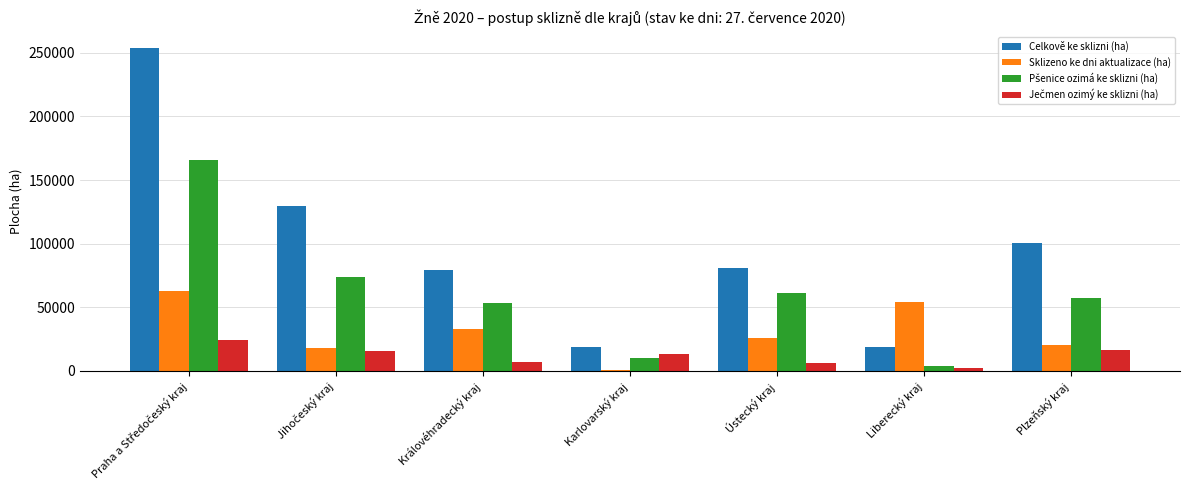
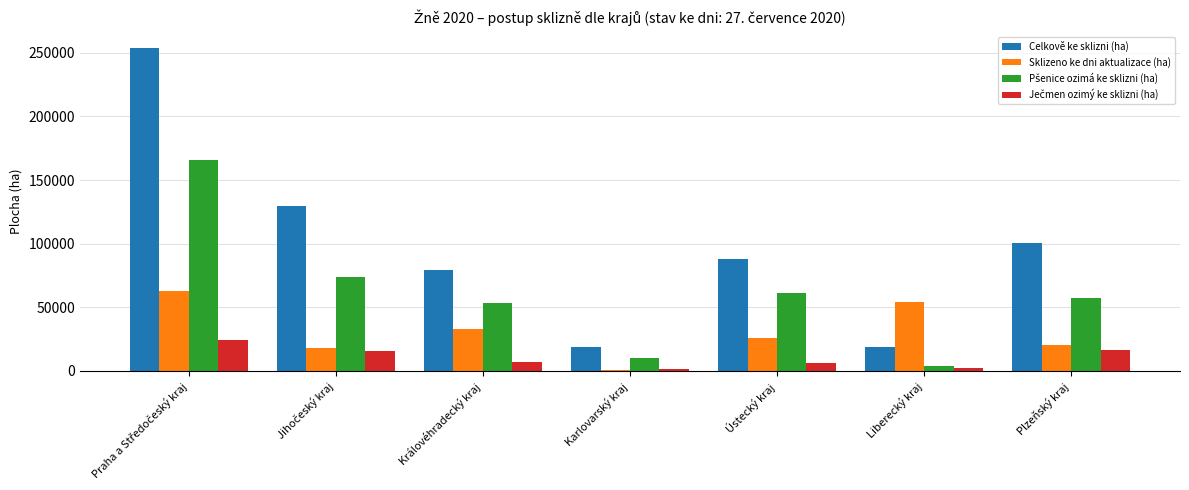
  {
    "Celkově ke sklizni (ha)": {
      "Praha a Středočeský kraj": 254000,
      "Jihočeský kraj": 130000,
      "Královéhradecký kraj": 79000,
      "Karlovarský kraj": 19000,
-     "Ústecký kraj": 81000,
+     "Ústecký kraj": 88000,
      "Liberecký kraj": 19000,
      "Plzeňský kraj": 101000
    },
    "Sklizeno ke dni aktualizace (ha)": {
      "Praha a Středočeský kraj": 63000,
      "Jihočeský kraj": 18000,
      "Královéhradecký kraj": 33000,
      "Ústecký kraj": 26000,
      "Liberecký kraj": 54000,
      "Plzeňský kraj": 20000
    },
    "Pšenice ozimá ke sklizni (ha)": {
      "Praha a Středočeský kraj": 166000,
      "Jihočeský kraj": 74000,
      "Královéhradecký kraj": 54000,
      "Karlovarský kraj": 10000,
      "Ústecký kraj": 61000,
      "Liberecký kraj": 4000,
      "Plzeňský kraj": 58000
    },
    "Ječmen ozimý ke sklizni (ha)": {
      "Praha a Středočeský kraj": 24000,
      "Jihočeský kraj": 16000,
      "Královéhradecký kraj": 7000,
-     "Karlovarský kraj": 14000,
+     "Karlovarský kraj": 1000,
      "Ústecký kraj": 6000,
      "Liberecký kraj": 2000,
      "Plzeňský kraj": 17000
    }
  }
